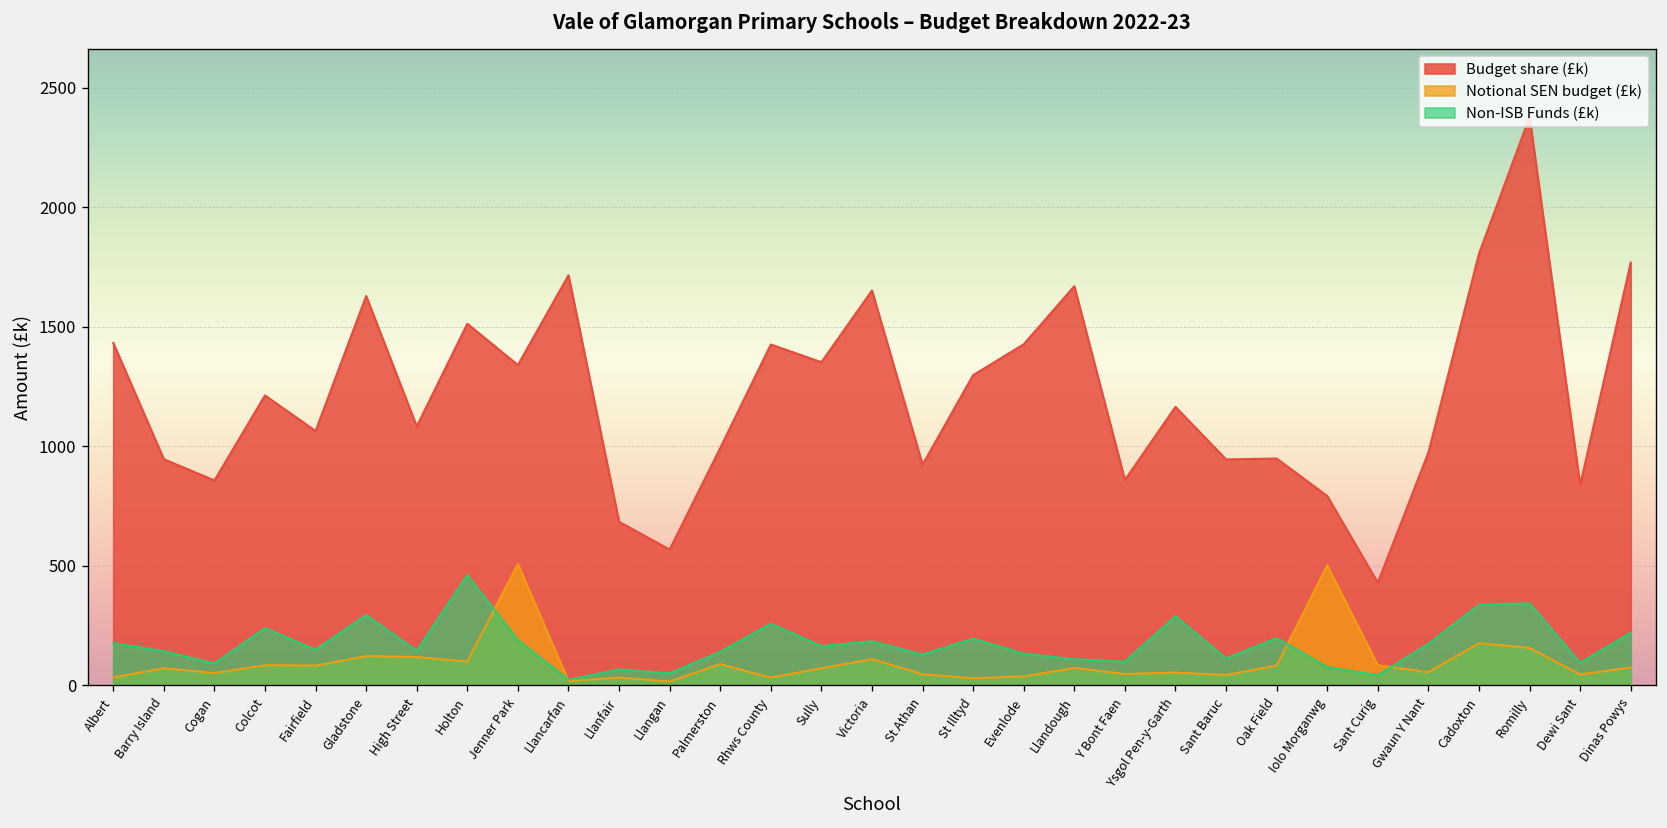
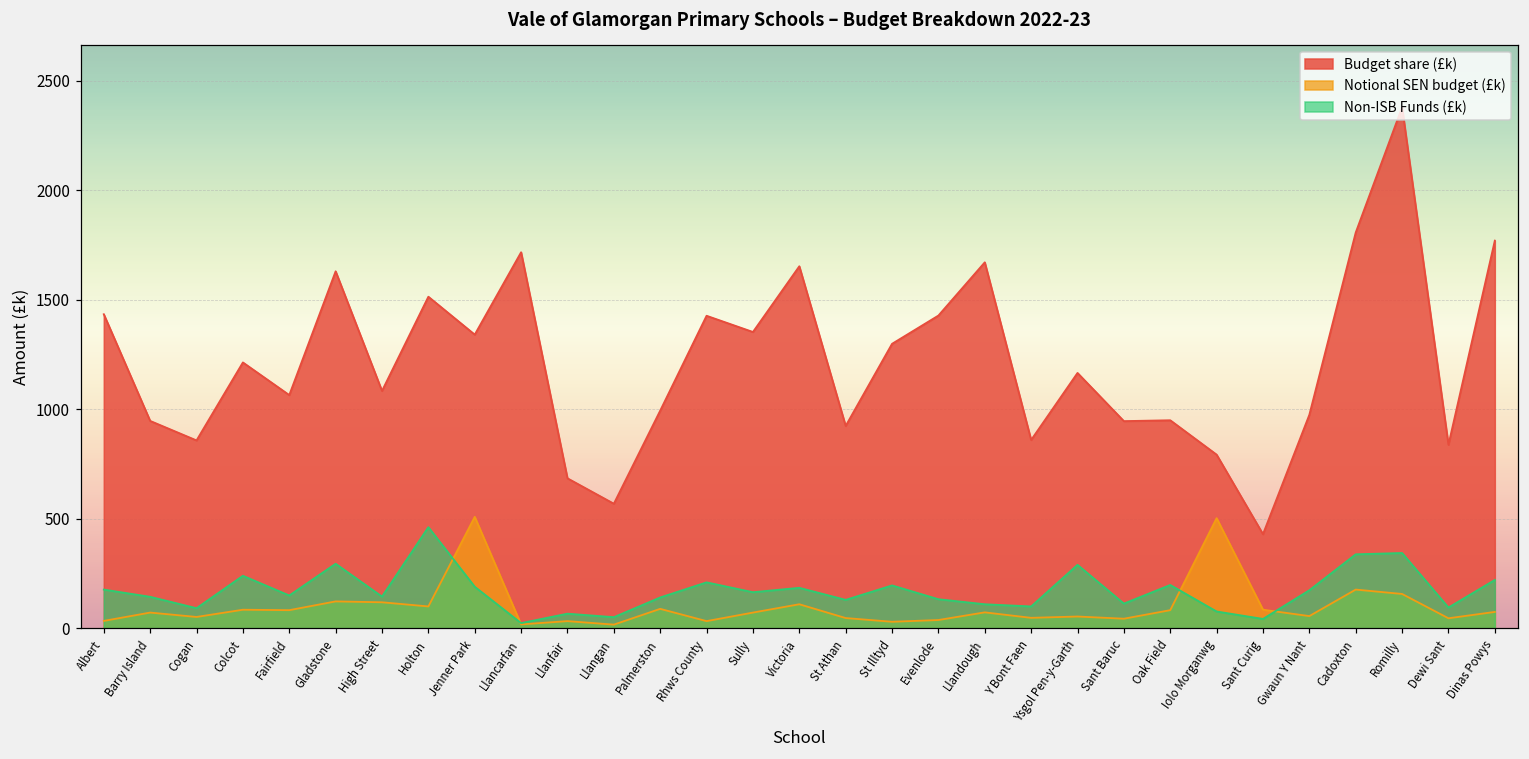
  {
    "Budget share (£k)": {
      "Albert": 1430,
      "Barry Island": 950,
      "Cogan": 860,
      "Colcot": 1210,
      "Fairfield": 1060,
      "Gladstone": 1630,
      "High Street": 1080,
      "Holton": 1510,
      "Jenner Park": 1340,
      "Llancarfan": 1720,
      "Llanfair": 680,
      "Llangan": 570,
      "Palmerston": 990,
      "Rhws County": 1430,
      "Sully": 1350,
      "Victoria": 1650,
      "St Athan": 920,
      "St Illtyd": 1300,
      "Evenlode": 1430,
      "Llandough": 1670,
      "Y Bont Faen": 860,
      "Ysgol Pen-y-Garth": 1170,
      "Sant Baruc": 950,
      "Oak Field": 950,
      "Iolo Morganwg": 790,
      "Sant Curig": 430,
      "Gwaun Y Nant": 970,
      "Cadoxton": 1810,
      "Dewi Sant": 840,
      "Dinas Powys": 1770
    },
    "Notional SEN budget (£k)": {
      "Albert": 30,
      "Barry Island": 70,
      "Cogan": 50,
      "Colcot": 80,
      "Fairfield": 80,
      "Gladstone": 120,
      "High Street": 120,
      "Holton": 100,
      "Jenner Park": 510,
      "Llanfair": 30,
      "Llangan": 20,
      "Palmerston": 90,
      "Rhws County": 30,
      "Sully": 70,
      "Victoria": 110,
      "St Athan": 50,
      "St Illtyd": 30,
      "Evenlode": 40,
      "Llandough": 70,
      "Y Bont Faen": 50,
      "Ysgol Pen-y-Garth": 50,
      "Sant Baruc": 40,
      "Oak Field": 80,
      "Iolo Morganwg": 500,
      "Sant Curig": 80,
      "Gwaun Y Nant": 60,
      "Cadoxton": 180,
      "Romilly": 160,
      "Dewi Sant": 50,
      "Dinas Powys": 70
    },
    "Non-ISB Funds (£k)": {
      "Albert": 180,
      "Barry Island": 140,
      "Cogan": 90,
      "Colcot": 240,
      "Fairfield": 150,
      "Gladstone": 290,
      "High Street": 140,
      "Holton": 460,
      "Jenner Park": 190,
      "Llanfair": 70,
      "Llangan": 50,
      "Palmerston": 140,
-     "Rhws County": 260,
+     "Rhws County": 210,
      "Sully": 160,
      "Victoria": 180,
      "St Athan": 130,
      "St Illtyd": 200,
      "Evenlode": 130,
      "Llandough": 110,
      "Y Bont Faen": 100,
      "Ysgol Pen-y-Garth": 290,
      "Sant Baruc": 110,
      "Oak Field": 200,
      "Iolo Morganwg": 80,
      "Sant Curig": 40,
      "Gwaun Y Nant": 170,
      "Cadoxton": 340,
      "Romilly": 340,
      "Dewi Sant": 90,
      "Dinas Powys": 220
    }
  }
